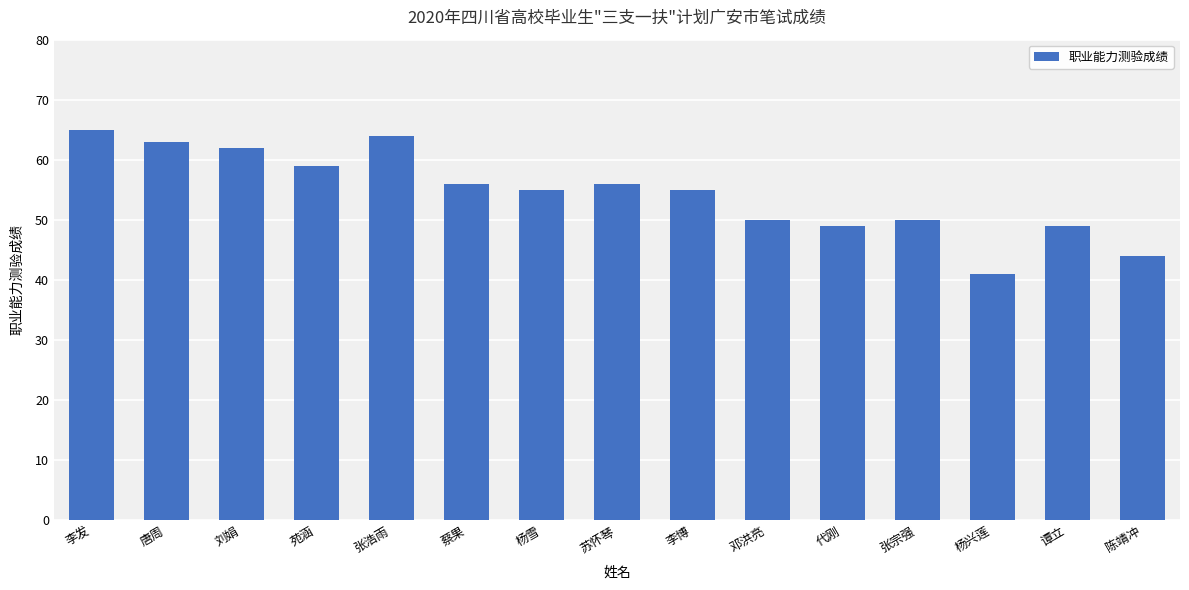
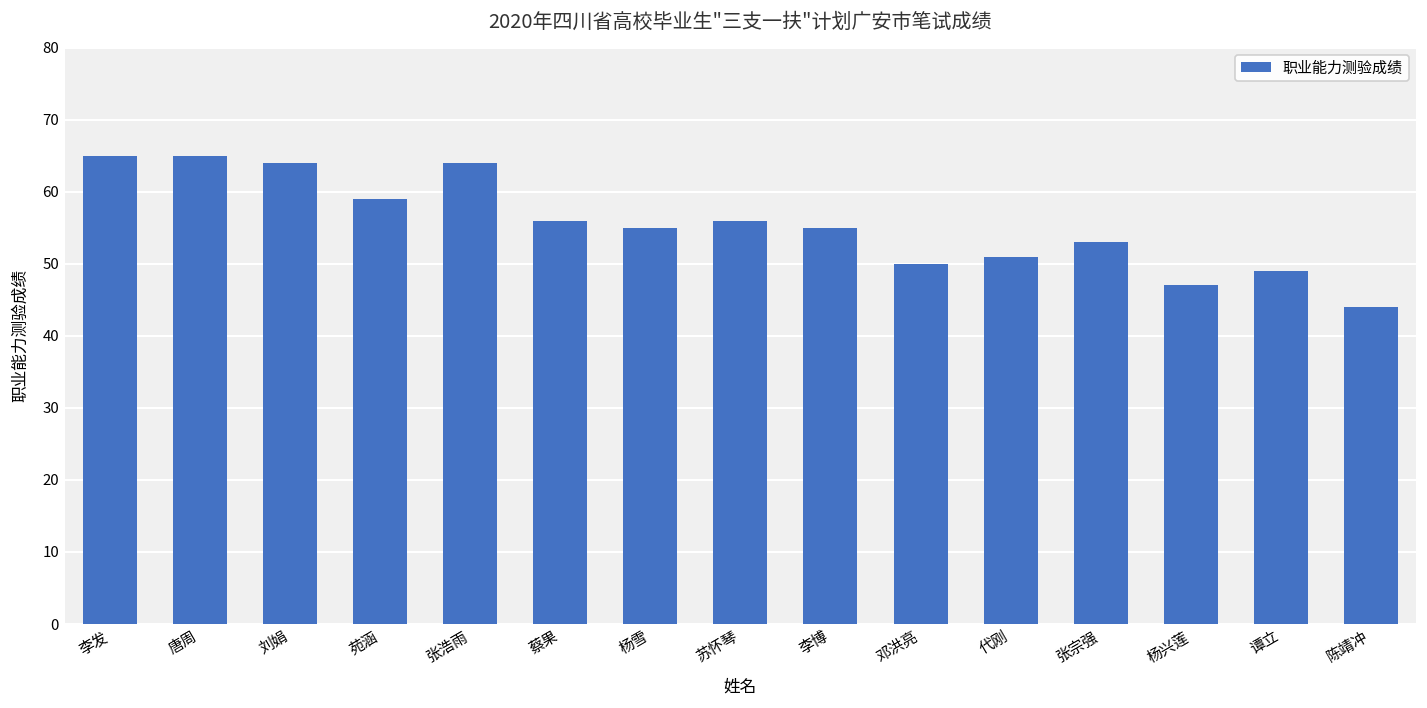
  {
    "李发": 65,
-   "唐周": 63,
-   "刘娟": 62,
+   "唐周": 65,
+   "刘娟": 64,
    "苑涵": 59,
    "张浩雨": 64,
    "蔡果": 56,
    "杨雪": 55,
    "苏怀琴": 56,
    "李博": 55,
    "邓洪亮": 50,
-   "代刚": 49,
-   "张宗强": 50,
-   "杨兴莲": 41,
+   "代刚": 51,
+   "张宗强": 53,
+   "杨兴莲": 47,
    "谭立": 49,
    "陈靖冲": 44
  }
